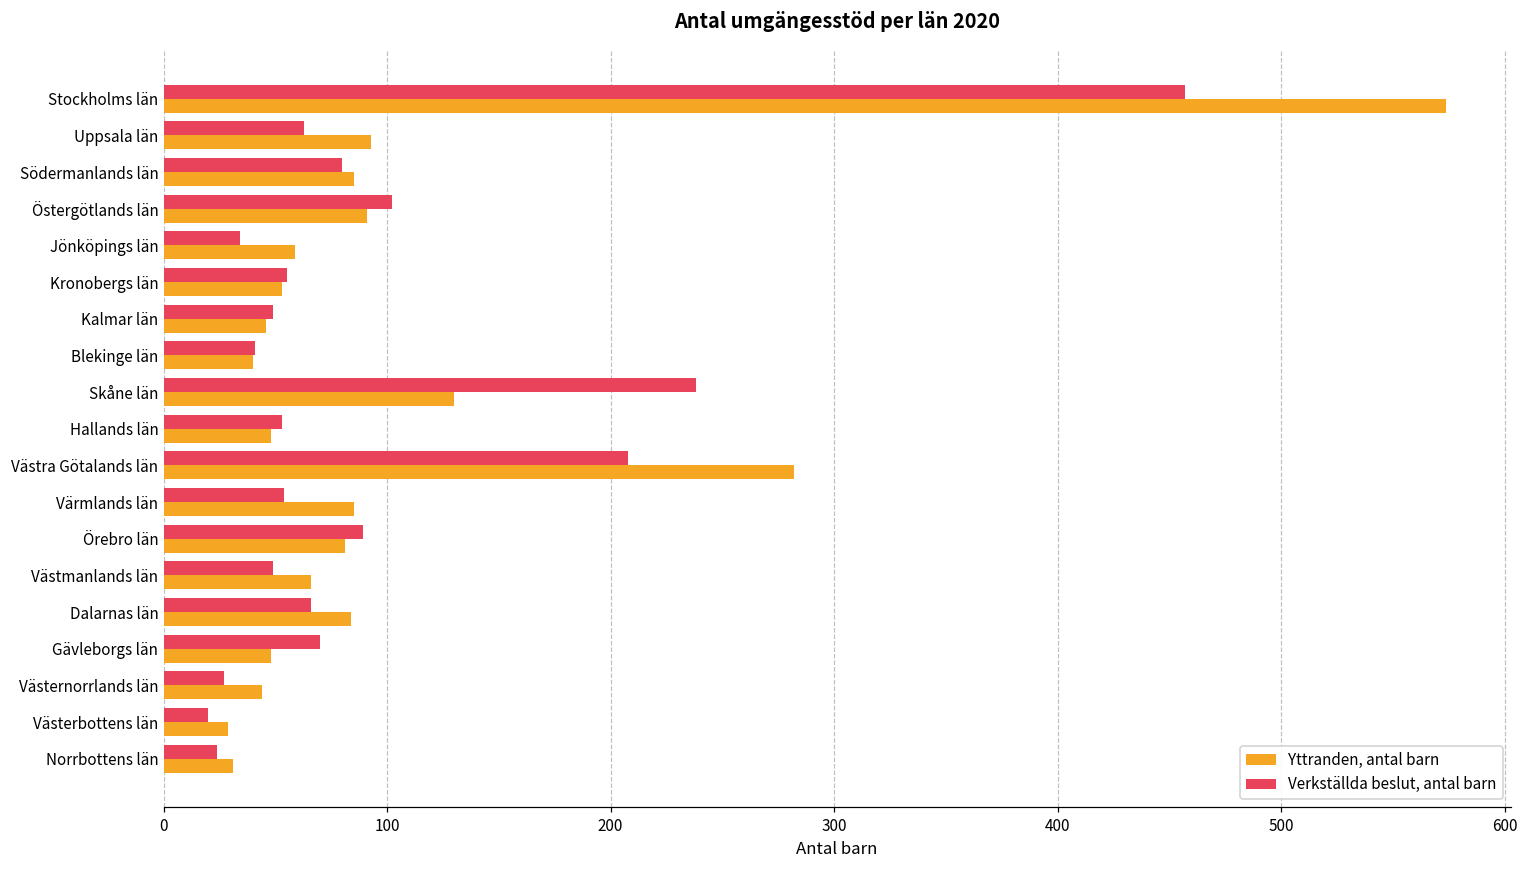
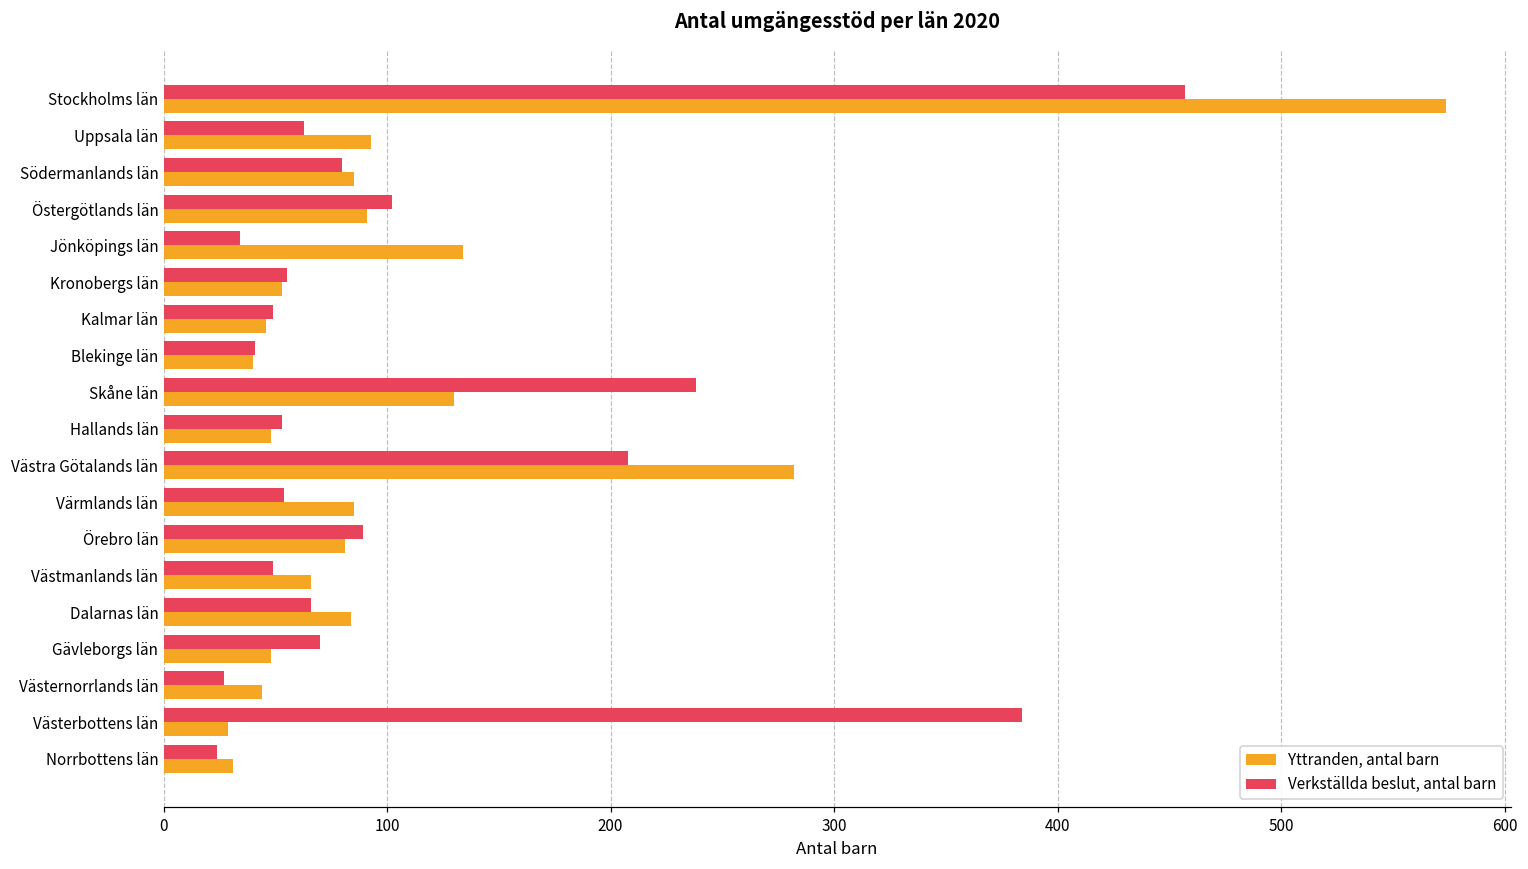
  {
    "Yttranden, antal barn": {
      "Stockholms län": 574,
      "Uppsala län": 93,
      "Södermanlands län": 85,
      "Östergötlands län": 91,
-     "Jönköpings län": 59,
+     "Jönköpings län": 134,
      "Kronobergs län": 53,
      "Kalmar län": 46,
      "Blekinge län": 40,
      "Skåne län": 130,
      "Hallands län": 48,
      "Västra Götalands län": 282,
      "Värmlands län": 85,
      "Örebro län": 81,
      "Västmanlands län": 66,
      "Dalarnas län": 84,
      "Gävleborgs län": 48,
      "Västernorrlands län": 44,
      "Västerbottens län": 29,
      "Norrbottens län": 31
    },
    "Verkställda beslut, antal barn": {
      "Stockholms län": 457,
      "Uppsala län": 63,
      "Södermanlands län": 80,
      "Östergötlands län": 102,
      "Jönköpings län": 34,
      "Kronobergs län": 55,
      "Kalmar län": 49,
      "Blekinge län": 41,
      "Skåne län": 238,
      "Hallands län": 53,
      "Västra Götalands län": 208,
      "Värmlands län": 54,
      "Örebro län": 89,
      "Västmanlands län": 49,
      "Dalarnas län": 66,
      "Gävleborgs län": 70,
      "Västernorrlands län": 27,
-     "Västerbottens län": 20,
+     "Västerbottens län": 384,
      "Norrbottens län": 24
    }
  }
